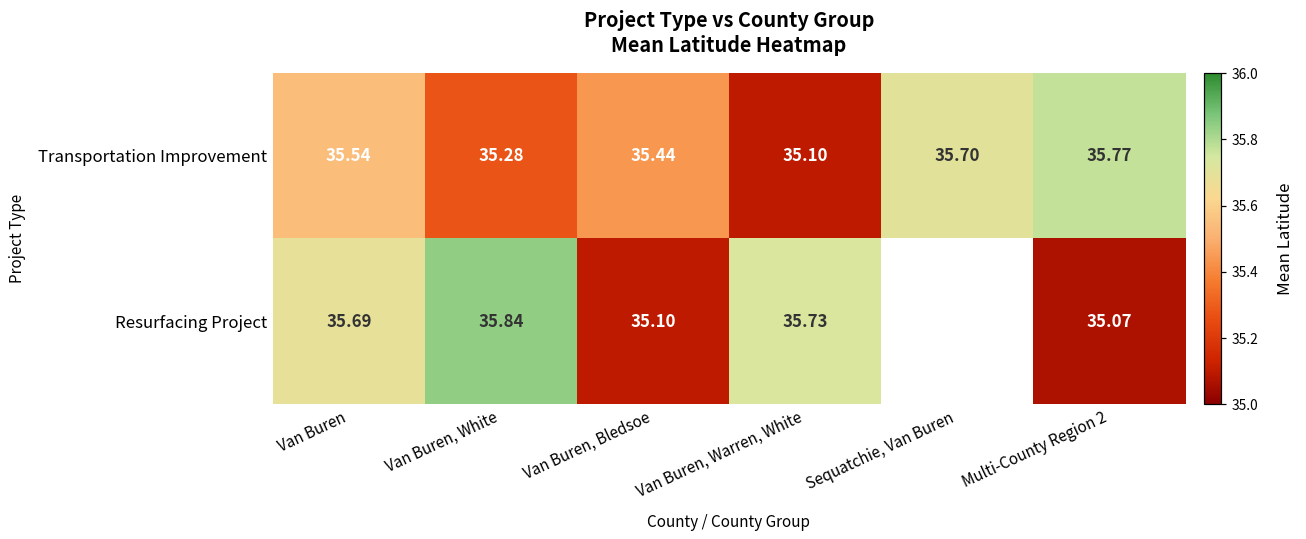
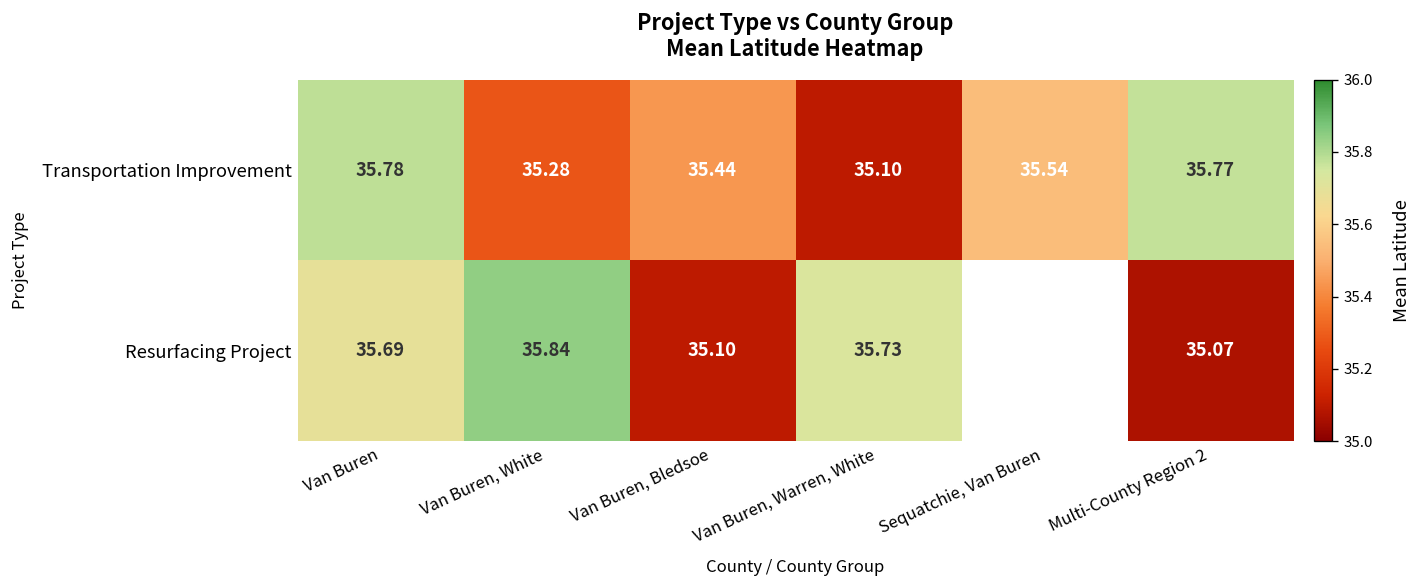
  {
    "Transportation Improvement": {
-     "Van Buren": 35.54,
+     "Van Buren": 35.78,
      "Van Buren, White": 35.28,
      "Van Buren, Bledsoe": 35.44,
      "Van Buren, Warren, White": 35.10,
-     "Sequatchie, Van Buren": 35.70,
+     "Sequatchie, Van Buren": 35.54,
      "Multi-County Region 2": 35.77
    },
    "Resurfacing Project": {
      "Van Buren": 35.69,
      "Van Buren, White": 35.84,
      "Van Buren, Bledsoe": 35.10,
      "Van Buren, Warren, White": 35.73,
      "Multi-County Region 2": 35.07
    }
  }
